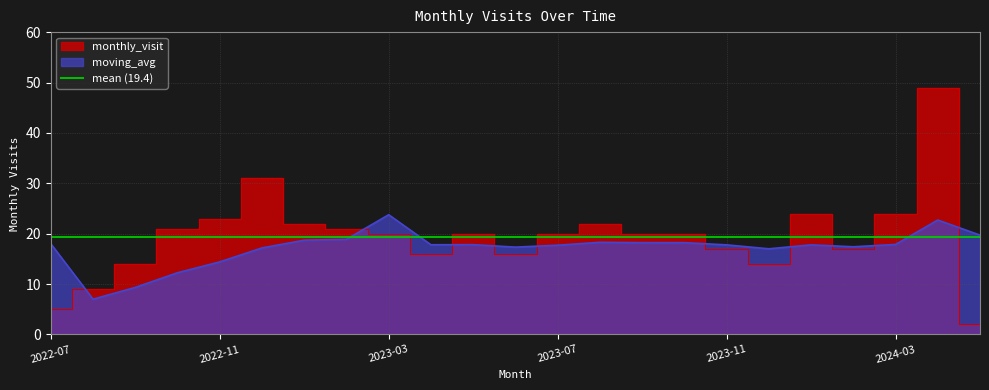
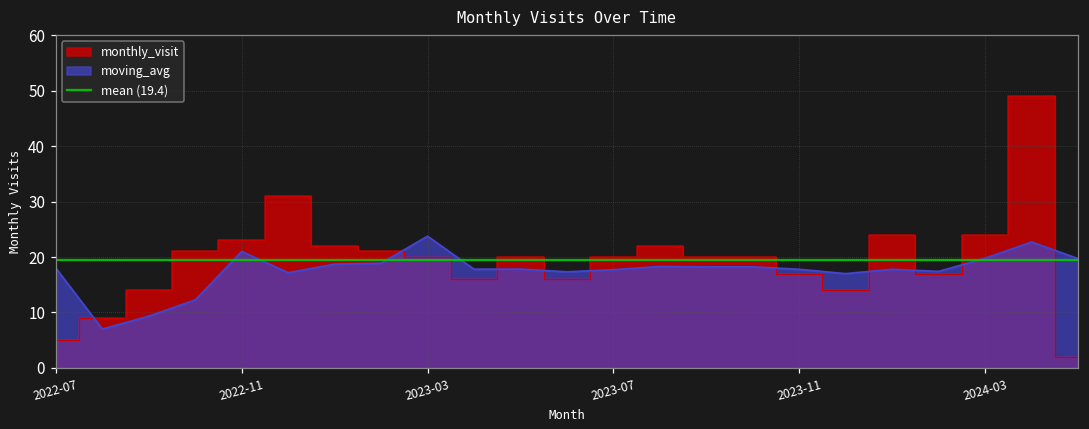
  {
    "moving_avg": {
      "2022-07": 18,
-     "2022-11": 14,
+     "2022-11": 21,
      "2023-03": 24,
      "2023-07": 18,
      "2023-11": 18,
-     "2024-03": 18
+     "2024-03": 20
    }
  }
